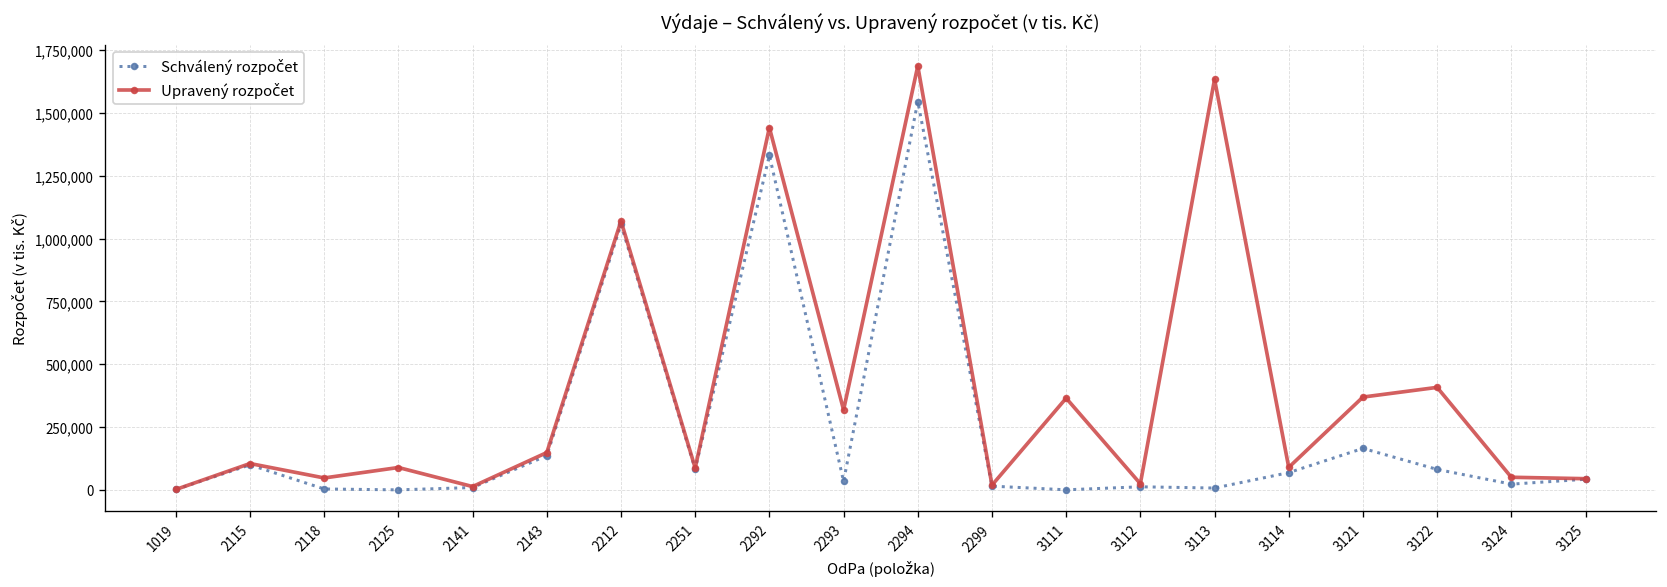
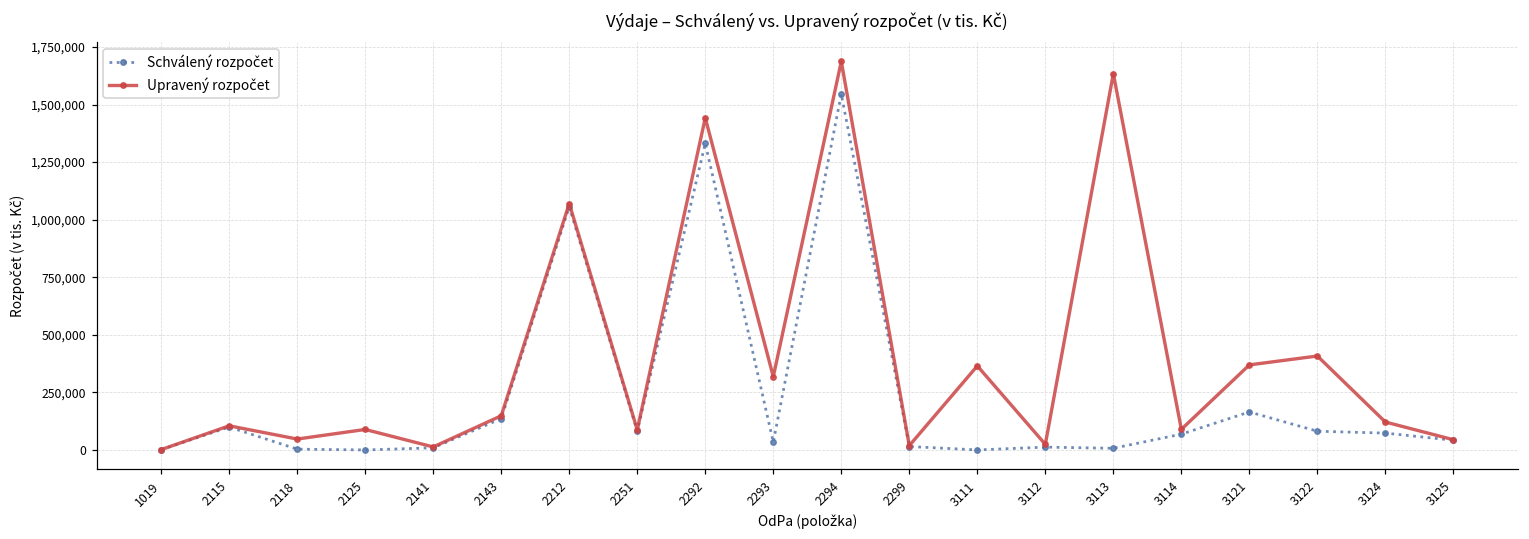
  {
    "Schválený rozpočet": {
      "2118": "0",
      "2125": "0",
      "2143": "140,000",
      "2212": "1,060,000",
      "2292": "1,330,000",
      "2293": "30,000",
      "2294": "1,550,000",
      "3111": "0",
      "3112": "10,000",
      "3113": "10,000",
      "3114": "70,000",
      "3121": "170,000",
      "3122": "80,000",
-     "3124": "20,000"
+     "3124": "70,000"
    },
    "Upravený rozpočet": {
      "2118": "50,000",
      "2125": "90,000",
      "2143": "150,000",
      "2212": "1,070,000",
      "2292": "1,440,000",
      "2293": "320,000",
      "2294": "1,690,000",
      "3111": "370,000",
      "3112": "20,000",
      "3113": "1,630,000",
      "3114": "90,000",
      "3121": "370,000",
      "3122": "410,000",
-     "3124": "50,000"
+     "3124": "120,000"
    }
  }
